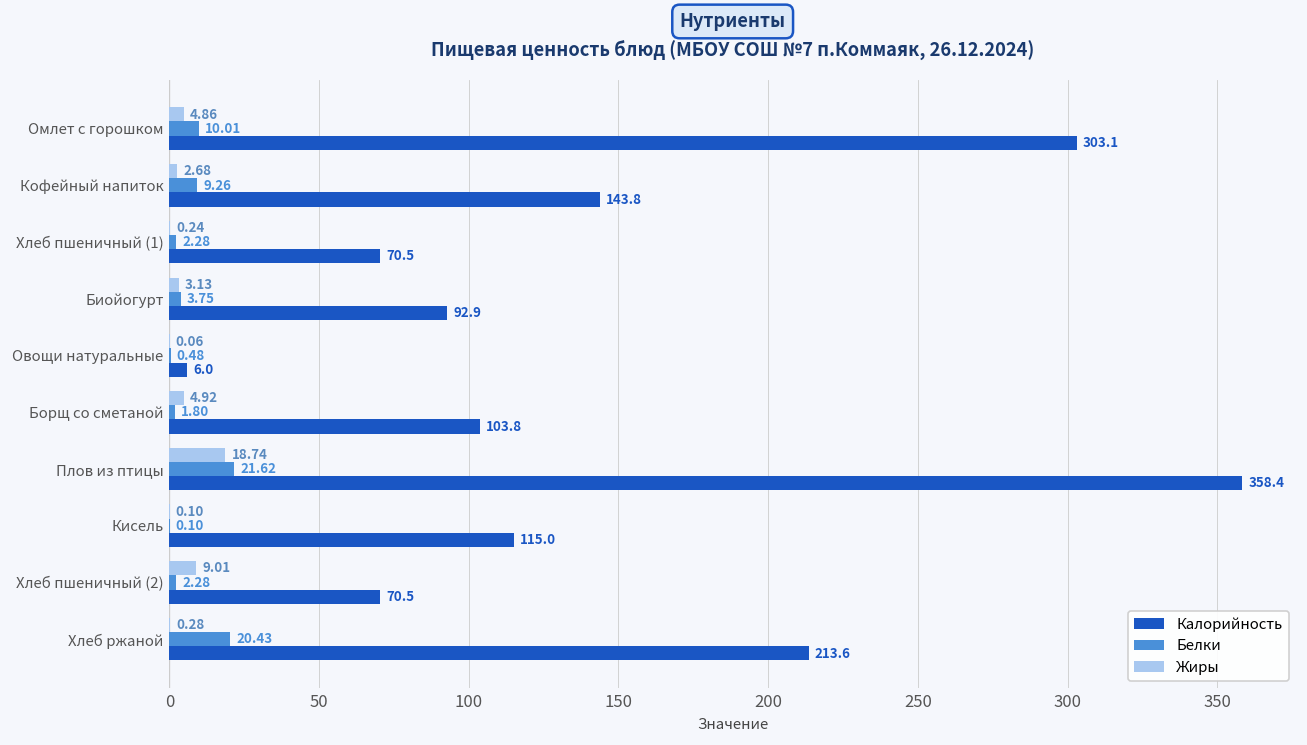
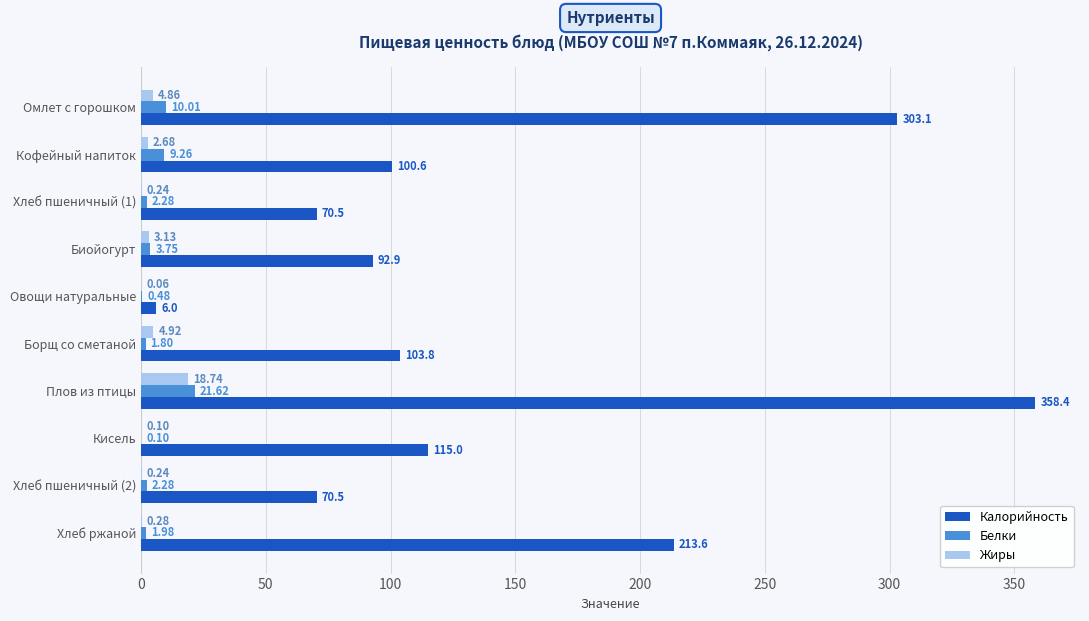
  {
    "Калорийность": {
      "Омлет с горошком": 303.1,
-     "Кофейный напиток": 143.8,
+     "Кофейный напиток": 100.6,
      "Хлеб пшеничный (1)": 70.5,
      "Биойогурт": 92.9,
      "Овощи натуральные": 6.0,
      "Борщ со сметаной": 103.8,
      "Плов из птицы": 358.4,
      "Кисель": 115.0,
      "Хлеб пшеничный (2)": 70.5,
      "Хлеб ржаной": 213.6
    },
    "Белки": {
      "Омлет с горошком": 10.01,
      "Кофейный напиток": 9.26,
      "Хлеб пшеничный (1)": 2.28,
      "Биойогурт": 3.75,
      "Овощи натуральные": 0.48,
      "Борщ со сметаной": 1.80,
      "Плов из птицы": 21.62,
      "Кисель": 0.10,
      "Хлеб пшеничный (2)": 2.28,
-     "Хлеб ржаной": 20.43
+     "Хлеб ржаной": 1.98
    },
    "Жиры": {
      "Омлет с горошком": 4.86,
      "Кофейный напиток": 2.68,
      "Хлеб пшеничный (1)": 0.24,
      "Биойогурт": 3.13,
      "Овощи натуральные": 0.06,
      "Борщ со сметаной": 4.92,
      "Плов из птицы": 18.74,
      "Кисель": 0.10,
-     "Хлеб пшеничный (2)": 9.01,
+     "Хлеб пшеничный (2)": 0.24,
      "Хлеб ржаной": 0.28
    }
  }
